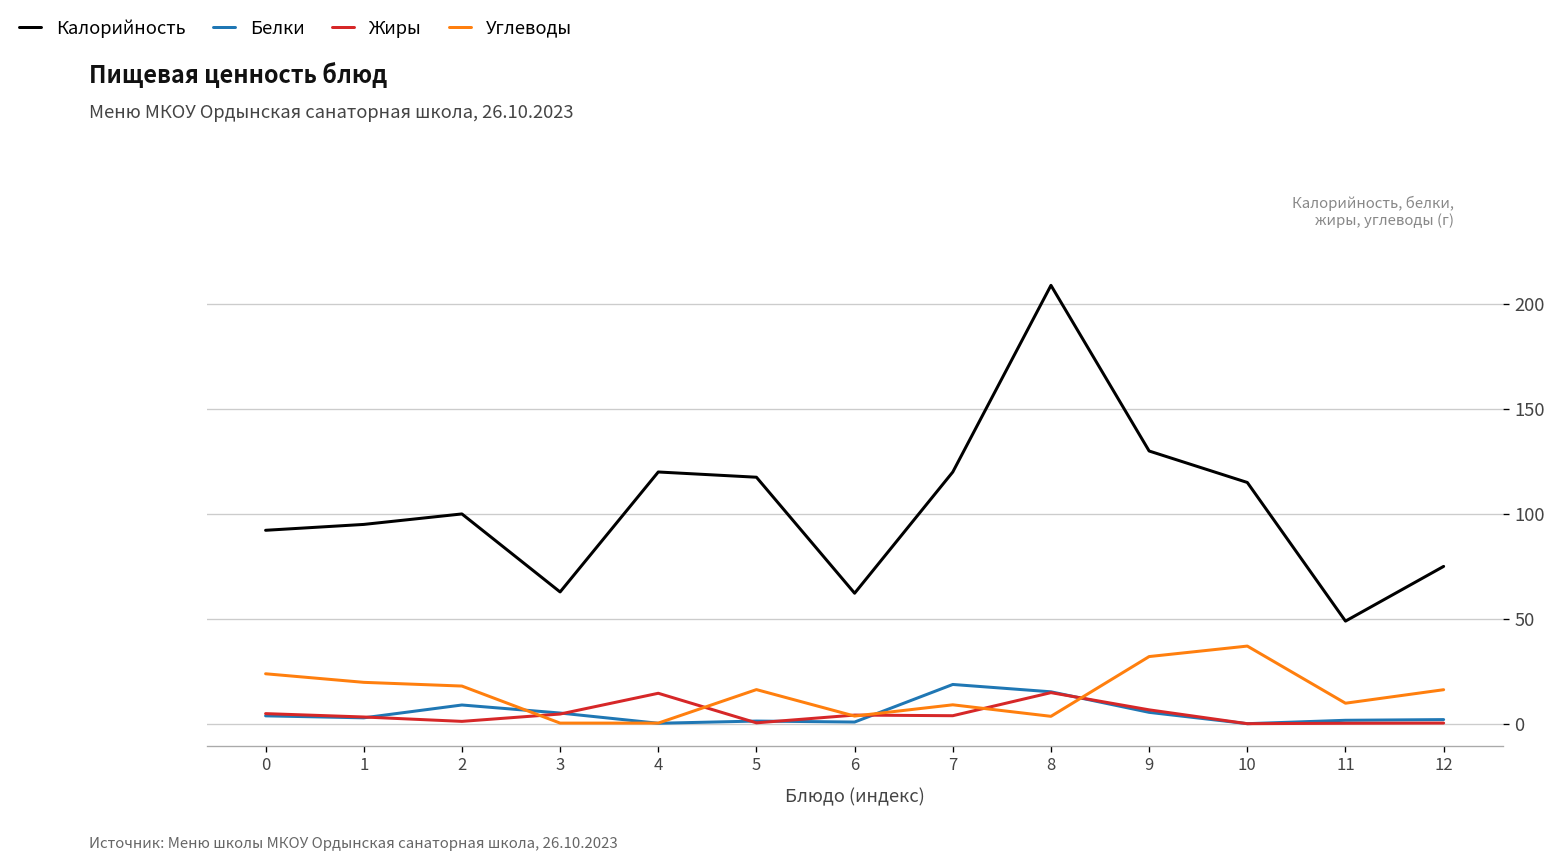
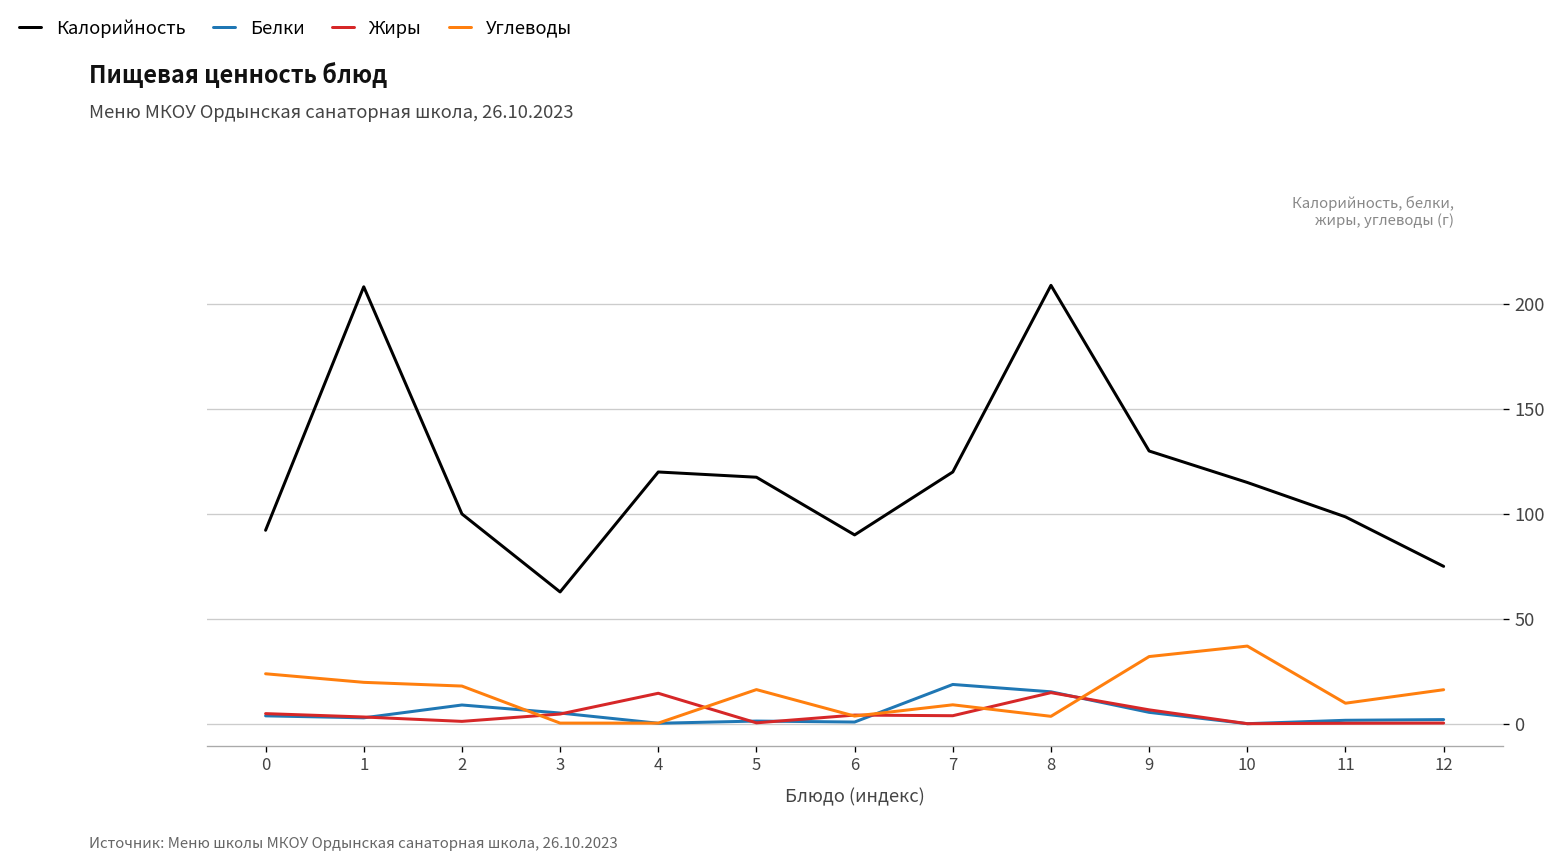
  {
    "Калорийность": {
      "0": 92,
-     "1": 95,
+     "1": 208,
      "2": 100,
      "3": 63,
      "4": 120,
      "5": 118,
-     "6": 62,
+     "6": 90,
      "7": 120,
      "8": 209,
      "9": 130,
      "10": 115,
-     "11": 49,
+     "11": 99,
      "12": 75
    },
    "Белки": {
      "2": 9,
      "6": 1,
      "7": 19,
      "12": 2
    },
    "Жиры": {
      "2": 1,
      "4": 15,
      "7": 4,
      "12": 0
    },
    "Углеводы": {
      "0": 24,
      "1": 20,
      "2": 18,
      "3": 0,
      "5": 16,
      "7": 9,
      "8": 4,
      "9": 32,
      "10": 37,
      "11": 10,
      "12": 16
    }
  }
